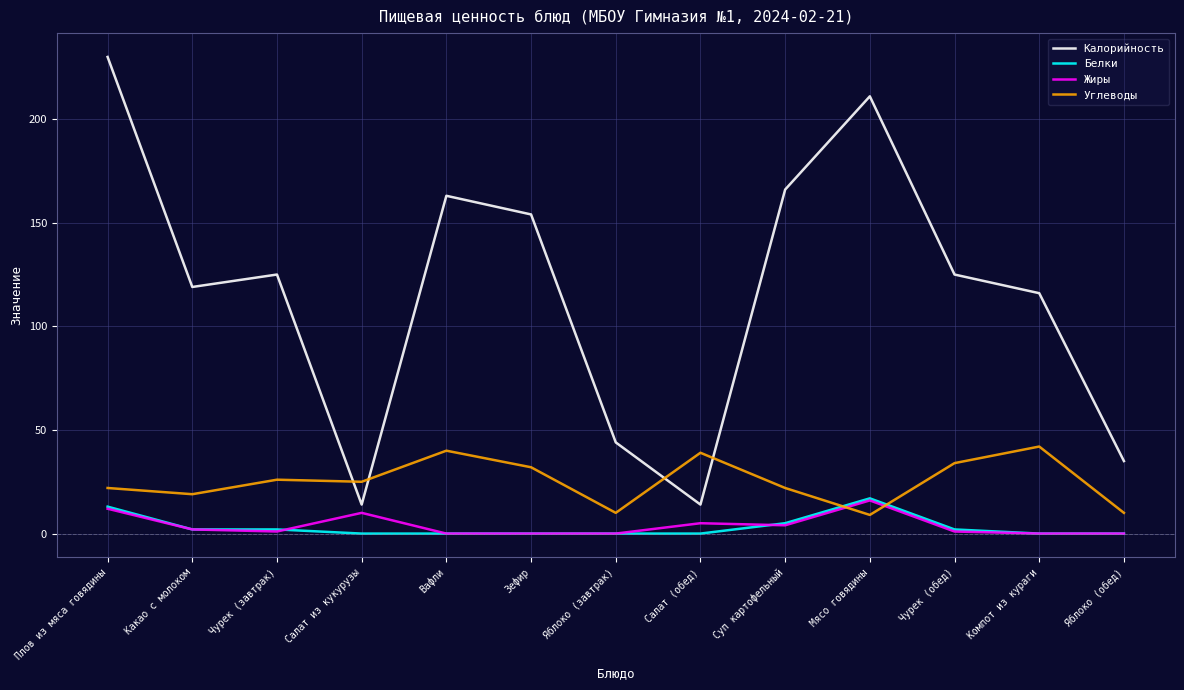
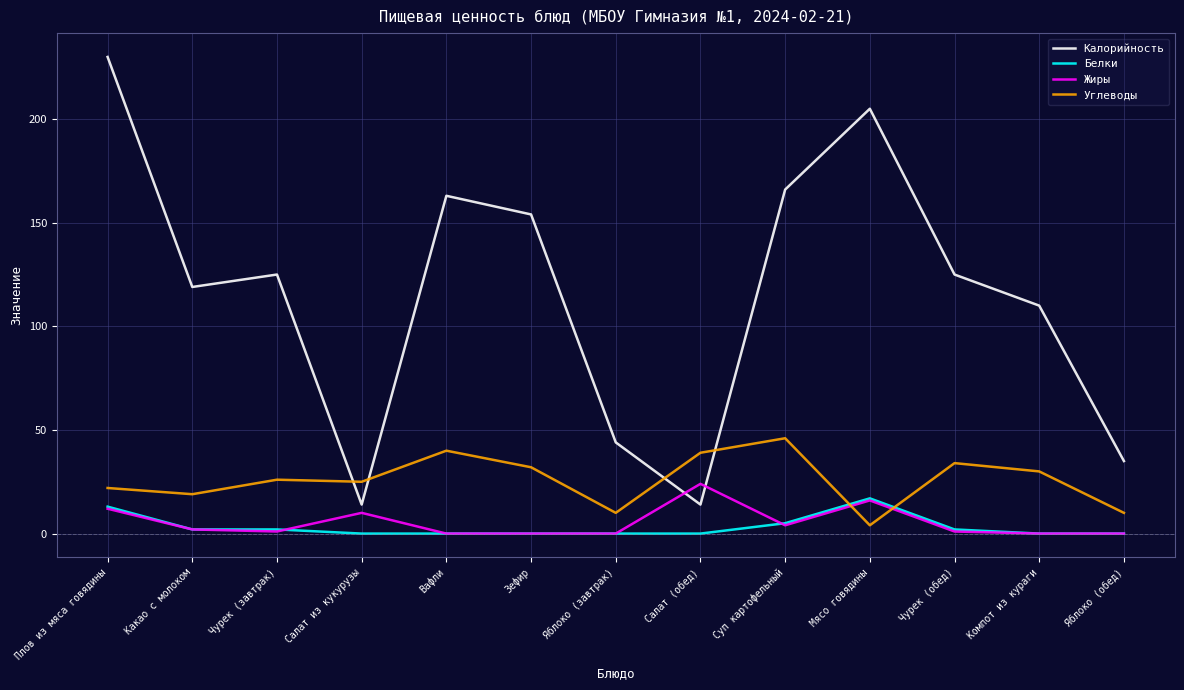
  {
    "Калорийность": {
      "Плов из мяса говядины": 230,
      "Какао с молоком": 119,
      "Чурек (завтрак)": 125,
      "Салат из кукурузы": 14,
      "Вафли": 163,
      "Зефир": 154,
      "Яблоко (завтрак)": 44,
      "Салат (обед)": 14,
      "Суп картофельный": 166,
-     "Мясо говядины": 211,
+     "Мясо говядины": 205,
      "Чурек (обед)": 125,
-     "Компот из кураги": 116,
+     "Компот из кураги": 110,
      "Яблоко (обед)": 35
    },
    "Белки": {
      "Салат из кукурузы": 0,
      "Салат (обед)": 0
    },
    "Жиры": {
      "Салат из кукурузы": 10,
-     "Салат (обед)": 5
+     "Салат (обед)": 24
    },
    "Углеводы": {
      "Плов из мяса говядины": 22,
      "Какао с молоком": 19,
      "Чурек (завтрак)": 26,
      "Салат из кукурузы": 25,
      "Вафли": 40,
      "Зефир": 32,
      "Яблоко (завтрак)": 10,
      "Салат (обед)": 39,
-     "Суп картофельный": 22,
-     "Мясо говядины": 9,
+     "Суп картофельный": 46,
+     "Мясо говядины": 4,
      "Чурек (обед)": 34,
-     "Компот из кураги": 42,
+     "Компот из кураги": 30,
      "Яблоко (обед)": 10
    }
  }
